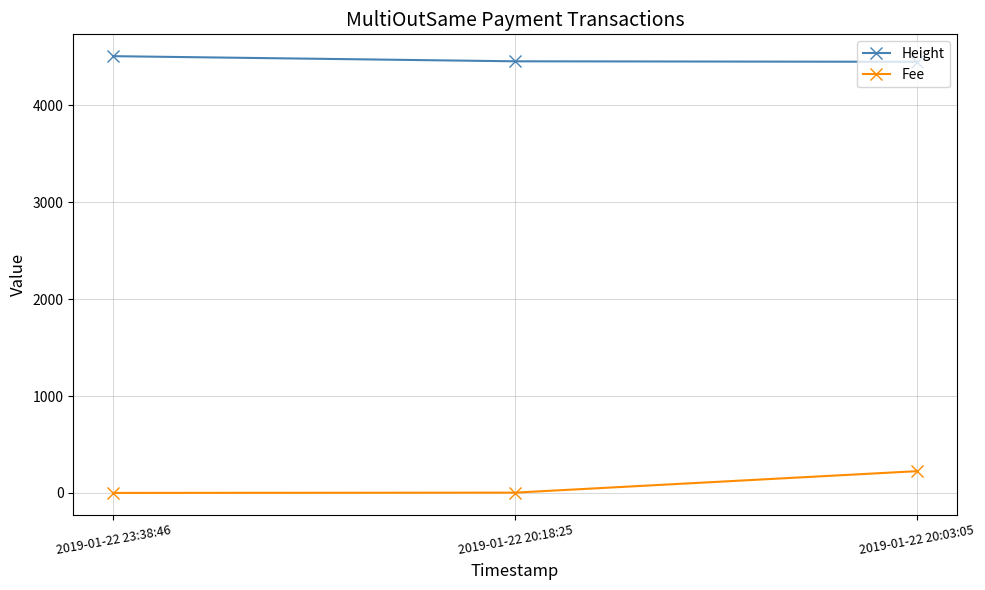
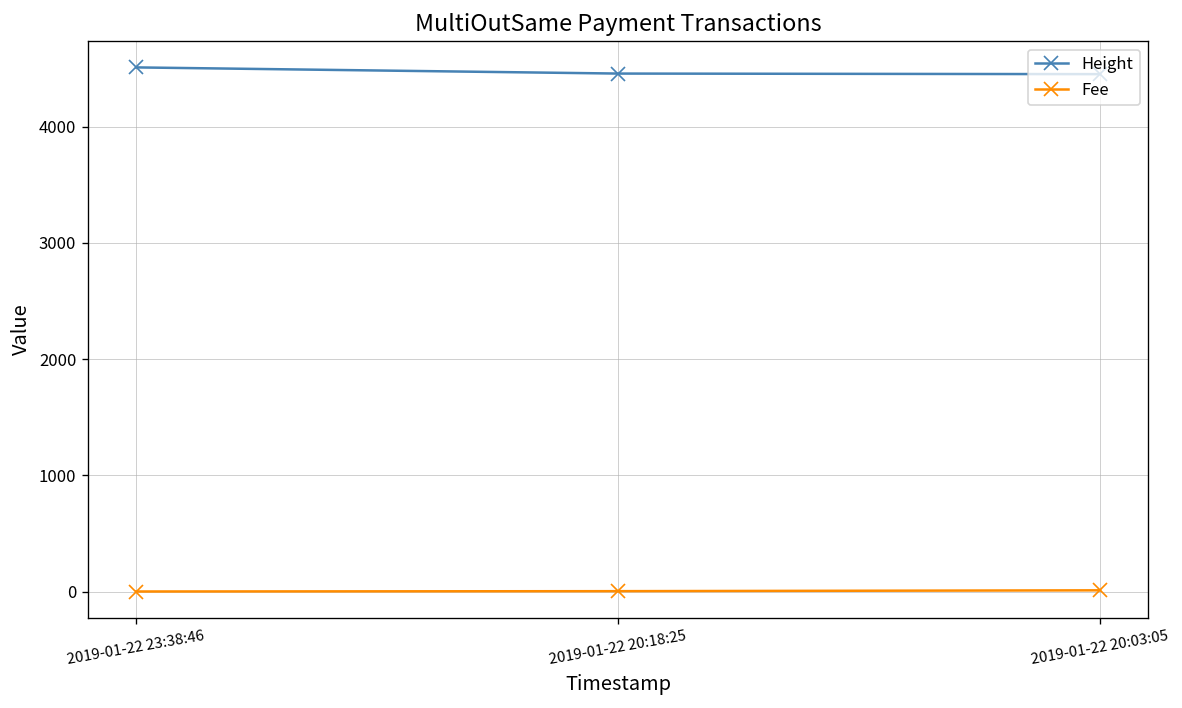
  {
    "Height": {
      "2019-01-22 23:38:46": 4500,
      "2019-01-22 20:18:25": 4500
    },
    "Fee": {
      "2019-01-22 23:38:46": 0,
      "2019-01-22 20:18:25": 0,
-     "2019-01-22 20:03:05": 200
+     "2019-01-22 20:03:05": 0
    }
  }
